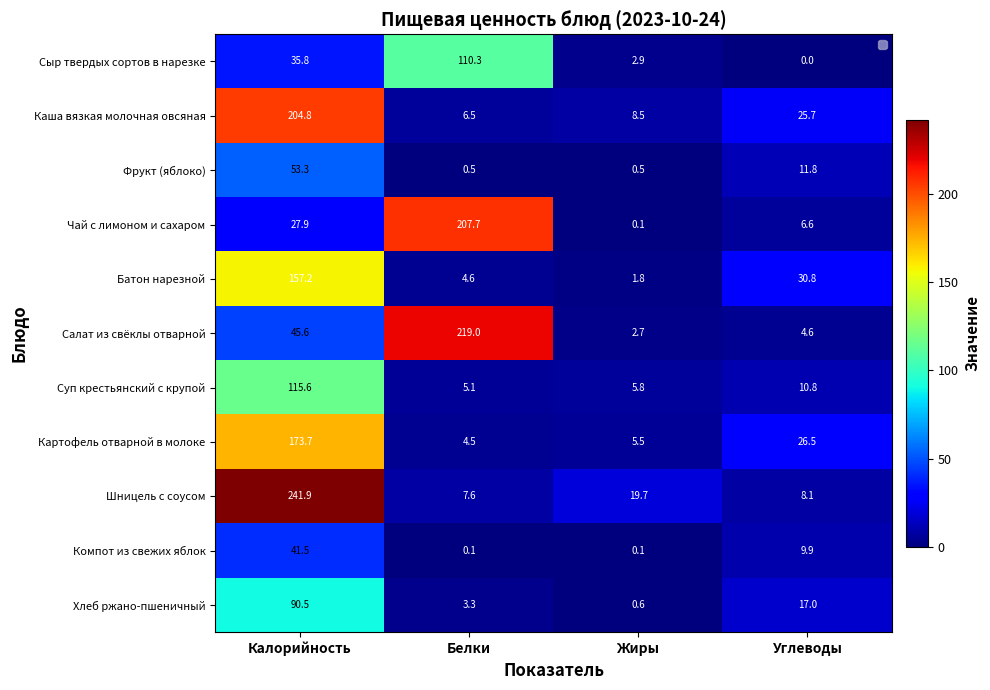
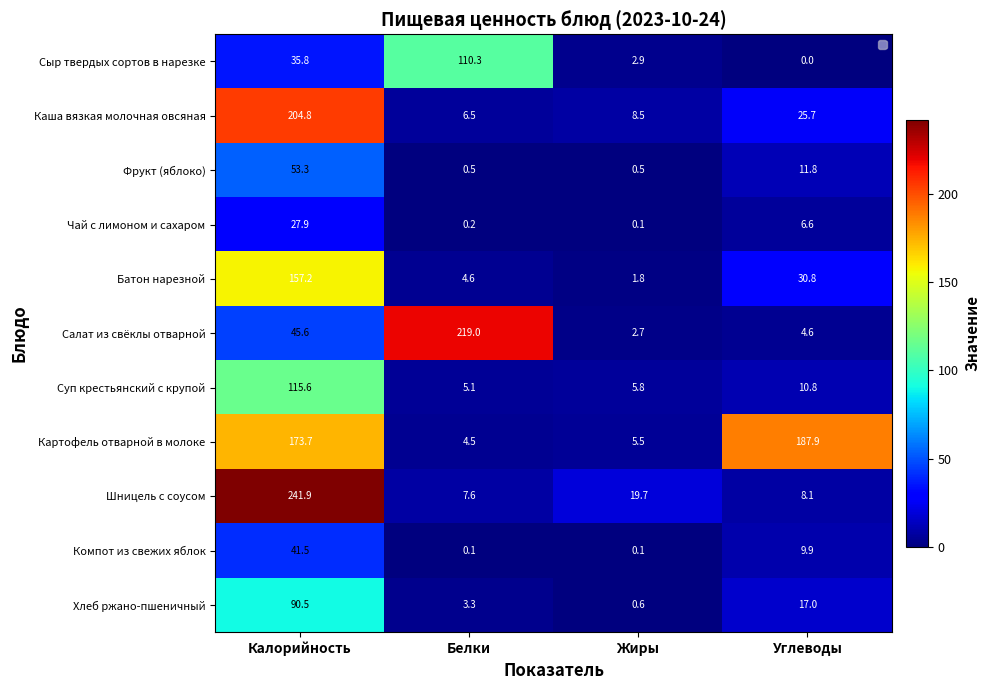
  {
    "Сыр твердых сортов в нарезке": {
      "Калорийность": 35.8,
      "Белки": 110.3,
      "Жиры": 2.9,
      "Углеводы": 0.0
    },
    "Каша вязкая молочная овсяная": {
      "Калорийность": 204.8,
      "Белки": 6.5,
      "Жиры": 8.5,
      "Углеводы": 25.7
    },
    "Фрукт (яблоко)": {
      "Калорийность": 53.3,
      "Белки": 0.5,
      "Жиры": 0.5,
      "Углеводы": 11.8
    },
    "Чай с лимоном и сахаром": {
      "Калорийность": 27.9,
-     "Белки": 207.7,
+     "Белки": 0.2,
      "Жиры": 0.1,
      "Углеводы": 6.6
    },
    "Батон нарезной": {
      "Калорийность": 157.2,
      "Белки": 4.6,
      "Жиры": 1.8,
      "Углеводы": 30.8
    },
    "Салат из свёклы отварной": {
      "Калорийность": 45.6,
      "Белки": 219.0,
      "Жиры": 2.7,
      "Углеводы": 4.6
    },
    "Суп крестьянский с крупой": {
      "Калорийность": 115.6,
      "Белки": 5.1,
      "Жиры": 5.8,
      "Углеводы": 10.8
    },
    "Картофель отварной в молоке": {
      "Калорийность": 173.7,
      "Белки": 4.5,
      "Жиры": 5.5,
-     "Углеводы": 26.5
+     "Углеводы": 187.9
    },
    "Шницель с соусом": {
      "Калорийность": 241.9,
      "Белки": 7.6,
      "Жиры": 19.7,
      "Углеводы": 8.1
    },
    "Компот из свежих яблок": {
      "Калорийность": 41.5,
      "Белки": 0.1,
      "Жиры": 0.1,
      "Углеводы": 9.9
    },
    "Хлеб ржано-пшеничный": {
      "Калорийность": 90.5,
      "Белки": 3.3,
      "Жиры": 0.6,
      "Углеводы": 17.0
    }
  }
